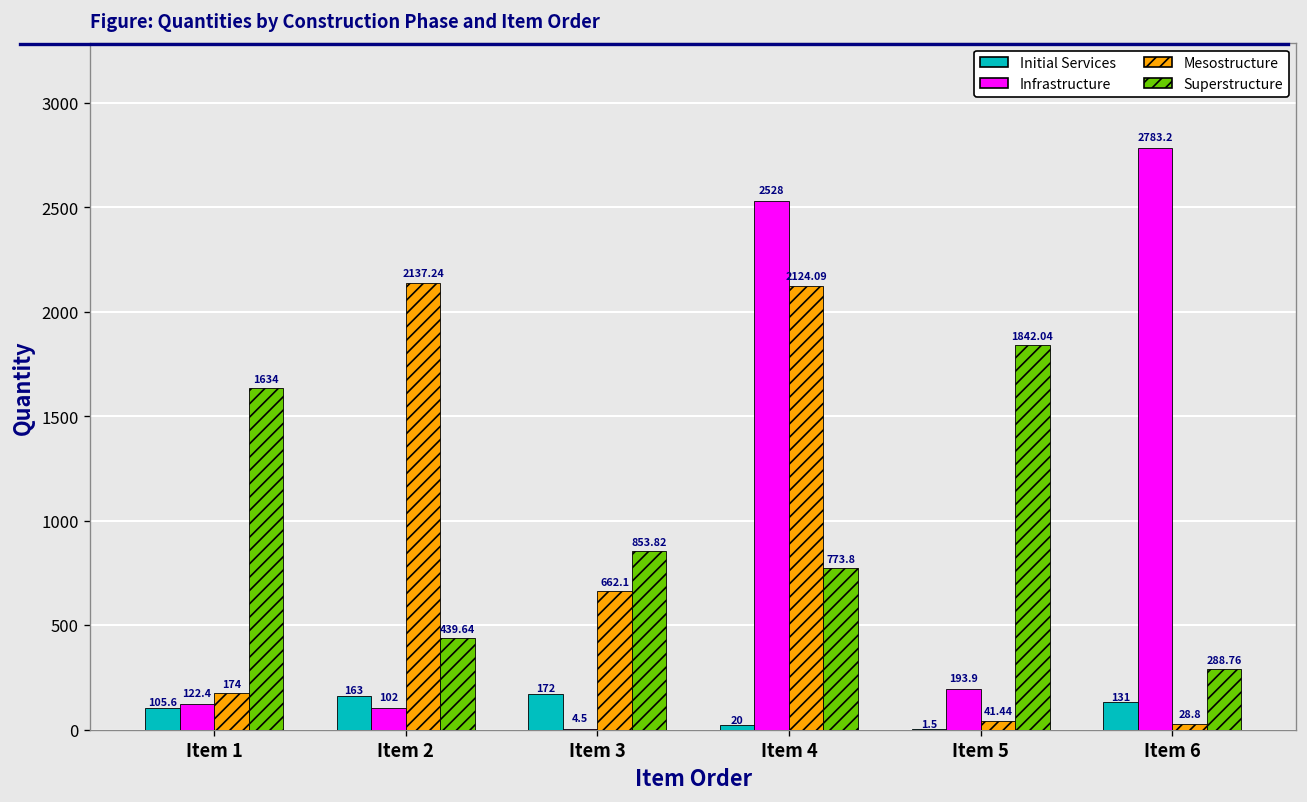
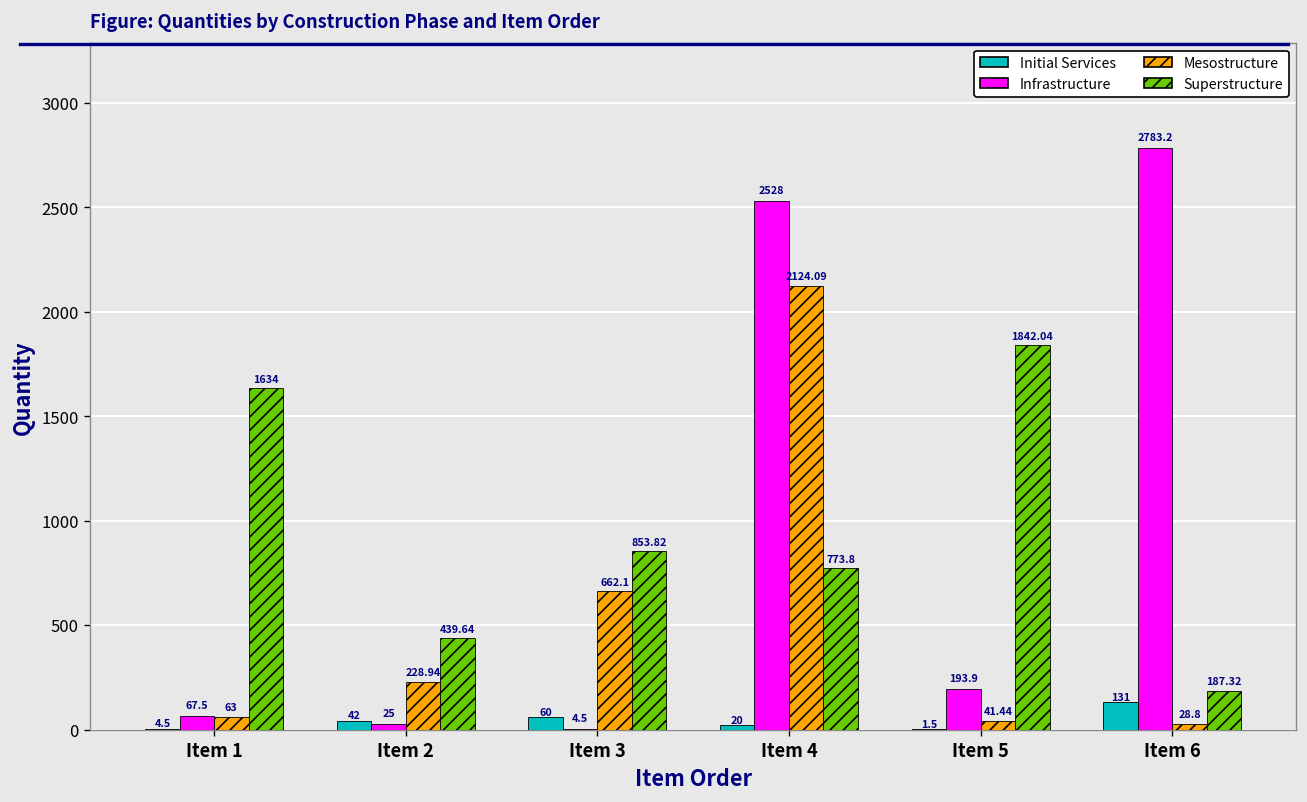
  {
    "Initial Services": {
-     "Item 1": 105.6,
-     "Item 2": 163,
-     "Item 3": 172,
+     "Item 1": 4.5,
+     "Item 2": 42,
+     "Item 3": 60,
      "Item 4": 20,
      "Item 5": 1.5,
      "Item 6": 131
    },
    "Infrastructure": {
-     "Item 1": 122.4,
-     "Item 2": 102,
+     "Item 1": 67.5,
+     "Item 2": 25,
      "Item 3": 4.5,
      "Item 4": 2528,
      "Item 5": 193.9,
      "Item 6": 2783.2
    },
    "Mesostructure": {
-     "Item 1": 174,
-     "Item 2": 2137.24,
+     "Item 1": 63,
+     "Item 2": 228.94,
      "Item 3": 662.1,
      "Item 4": 2124.09,
      "Item 5": 41.44,
      "Item 6": 28.8
    },
    "Superstructure": {
      "Item 1": 1634,
      "Item 2": 439.64,
      "Item 3": 853.82,
      "Item 4": 773.8,
      "Item 5": 1842.04,
-     "Item 6": 288.76
+     "Item 6": 187.32
    }
  }
